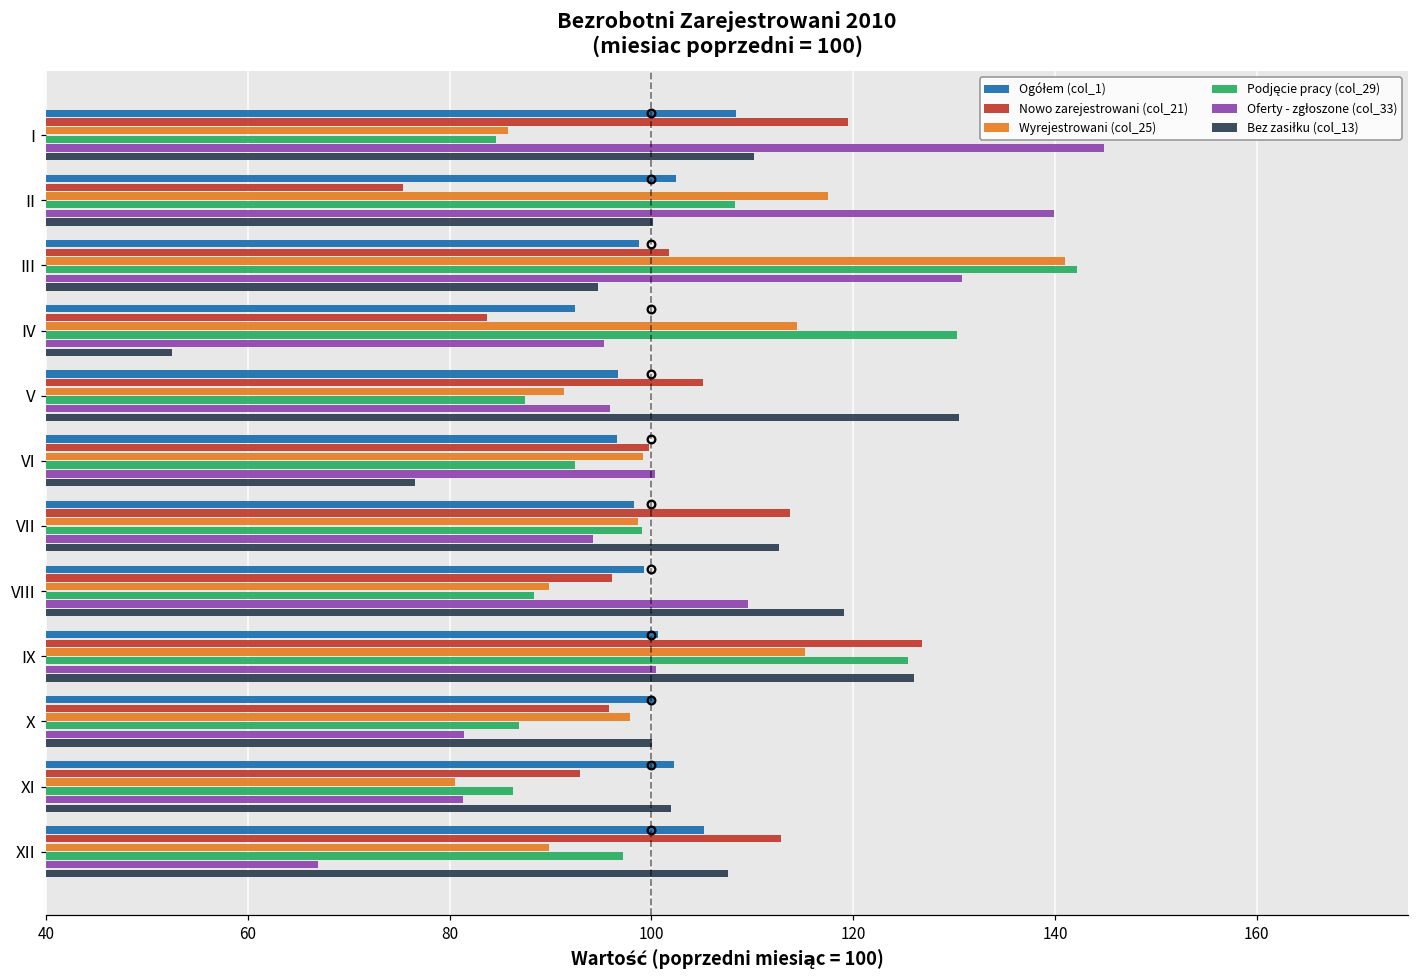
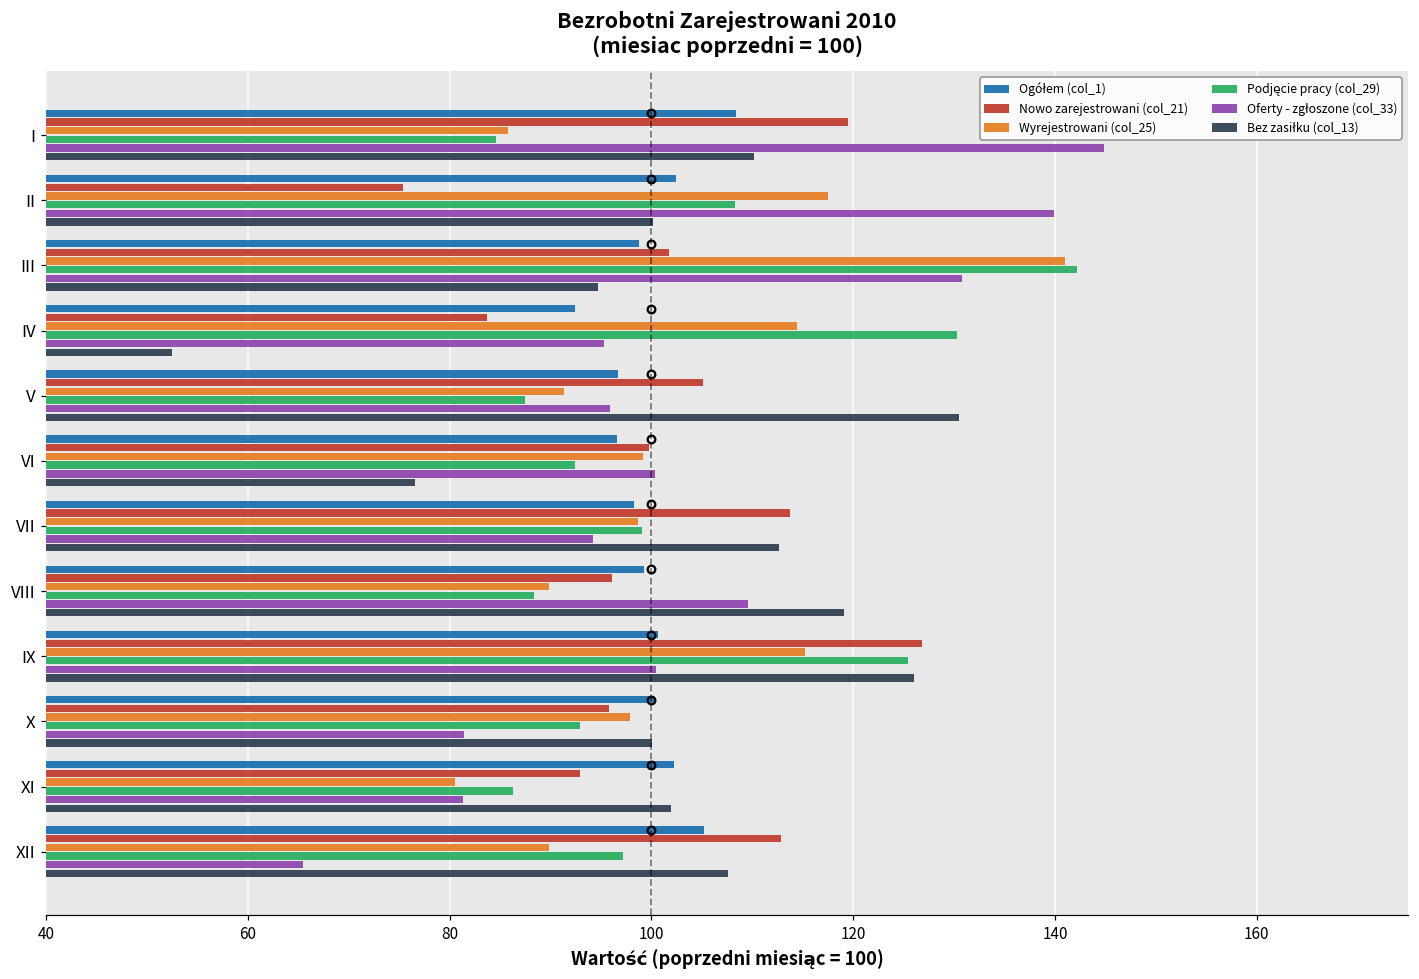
  {
    "Ogółem (col_1)": {
      "I": 108,
      "II": 102,
      "III": 99,
      "IV": 92,
      "V": 97,
      "VI": 97,
      "VII": 98,
      "VIII": 99,
      "IX": 101,
      "X": 100,
      "XI": 102,
      "XII": 105
    },
    "Nowo zarejestrowani (col_21)": {
      "I": 120,
      "II": 75,
      "III": 102,
      "IV": 84,
      "V": 105,
      "VI": 100,
      "VII": 114,
      "VIII": 96,
      "IX": 127,
      "X": 96,
      "XI": 93,
      "XII": 113
    },
    "Wyrejestrowani (col_25)": {
      "I": 86,
      "II": 118,
      "III": 141,
      "IV": 114,
      "V": 91,
      "VI": 99,
      "VII": 99,
      "VIII": 90,
      "IX": 115,
      "X": 98,
      "XI": 81,
      "XII": 90
    },
    "Podjęcie pracy (col_29)": {
      "I": 85,
      "II": 108,
      "III": 142,
      "IV": 130,
      "V": 88,
      "VI": 92,
      "VII": 99,
      "VIII": 88,
      "IX": 125,
-     "X": 87,
+     "X": 93,
      "XI": 86,
      "XII": 97
    },
    "Oferty - zgłoszone (col_33)": {
      "I": 145,
      "II": 140,
      "III": 131,
      "IV": 95,
      "V": 96,
      "VI": 100,
      "VII": 94,
      "VIII": 110,
      "IX": 101,
      "X": 81,
      "XI": 81,
-     "XII": 67
+     "XII": 66
    },
    "Bez zasiłku (col_13)": {
      "I": 110,
      "II": 100,
      "III": 95,
      "IV": 53,
      "V": 131,
      "VI": 77,
      "VII": 113,
      "VIII": 119,
      "IX": 126,
      "X": 100,
      "XI": 102,
      "XII": 108
    }
  }
